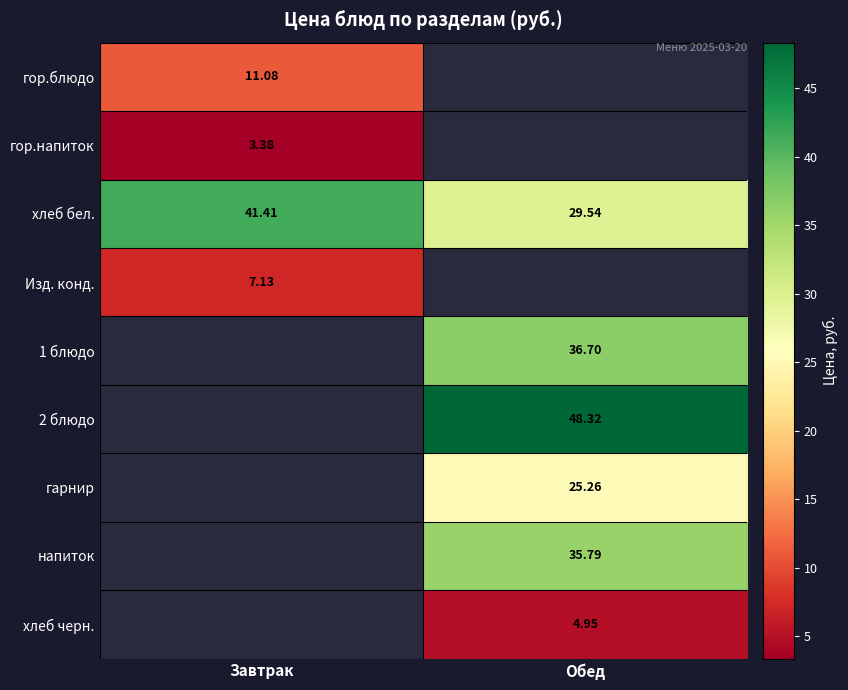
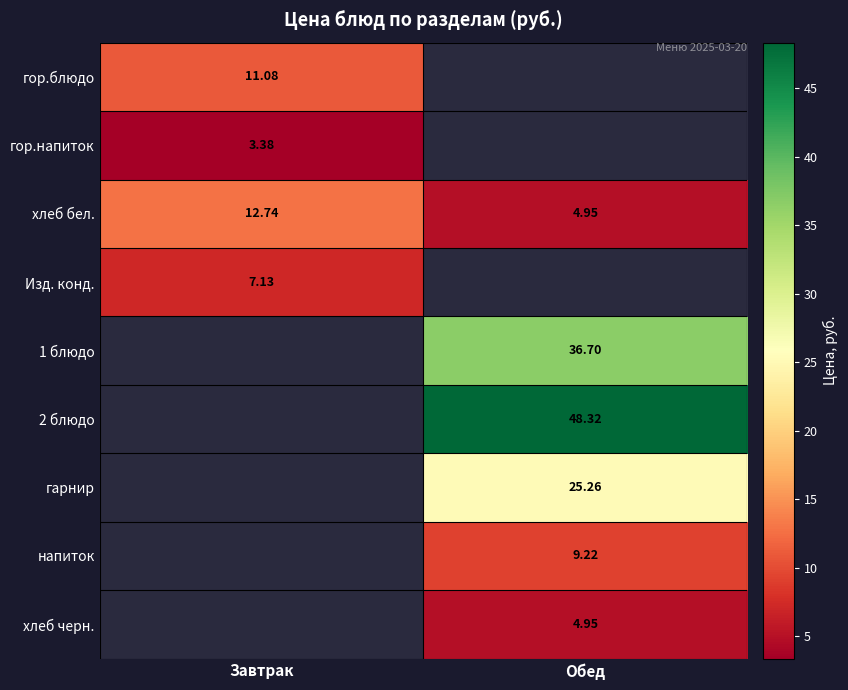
  {
    "гор.блюдо": {
      "Завтрак": 11.08
    },
    "гор.напиток": {
      "Завтрак": 3.38
    },
    "хлеб бел.": {
-     "Завтрак": 41.41,
-     "Обед": 29.54
+     "Завтрак": 12.74,
+     "Обед": 4.95
    },
    "Изд. конд.": {
      "Завтрак": 7.13
    },
    "1 блюдо": {
      "Обед": 36.70
    },
    "2 блюдо": {
      "Обед": 48.32
    },
    "гарнир": {
      "Обед": 25.26
    },
    "напиток": {
-     "Обед": 35.79
+     "Обед": 9.22
    },
    "хлеб черн.": {
      "Обед": 4.95
    }
  }
